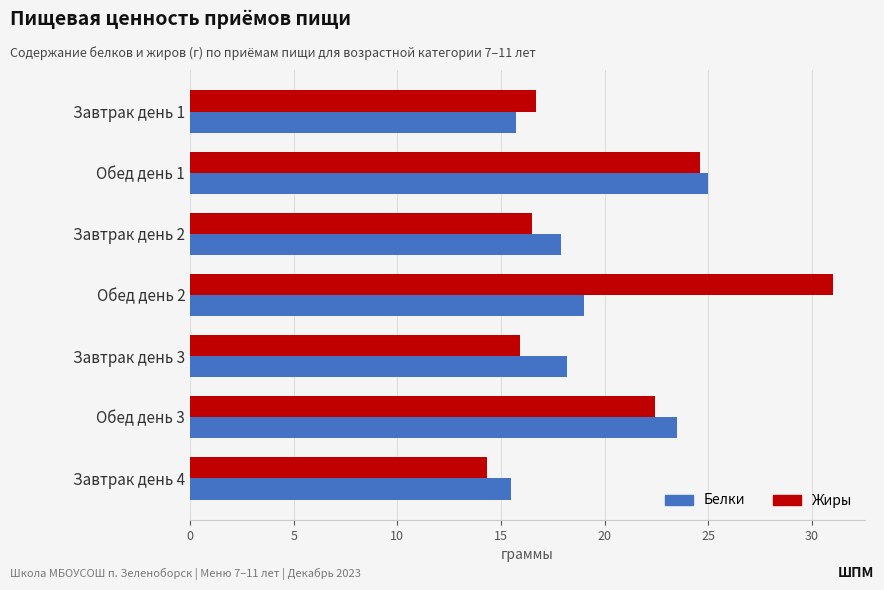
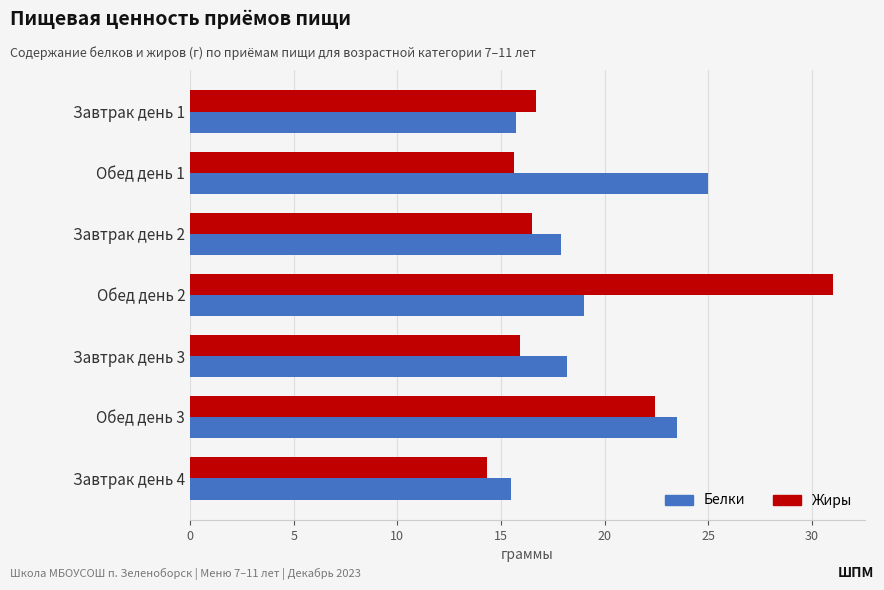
  {
    "Белки": {
      "Завтрак день 1": 15.7,
      "Обед день 1": 25.0,
      "Завтрак день 2": 17.9,
      "Обед день 2": 19.0,
      "Завтрак день 3": 18.2,
      "Обед день 3": 23.5,
      "Завтрак день 4": 15.5
    },
    "Жиры": {
      "Завтрак день 1": 16.7,
-     "Обед день 1": 24.6,
+     "Обед день 1": 15.6,
      "Завтрак день 2": 16.5,
      "Обед день 2": 31.0,
      "Завтрак день 3": 15.9,
      "Обед день 3": 22.4,
      "Завтрак день 4": 14.3
    }
  }
